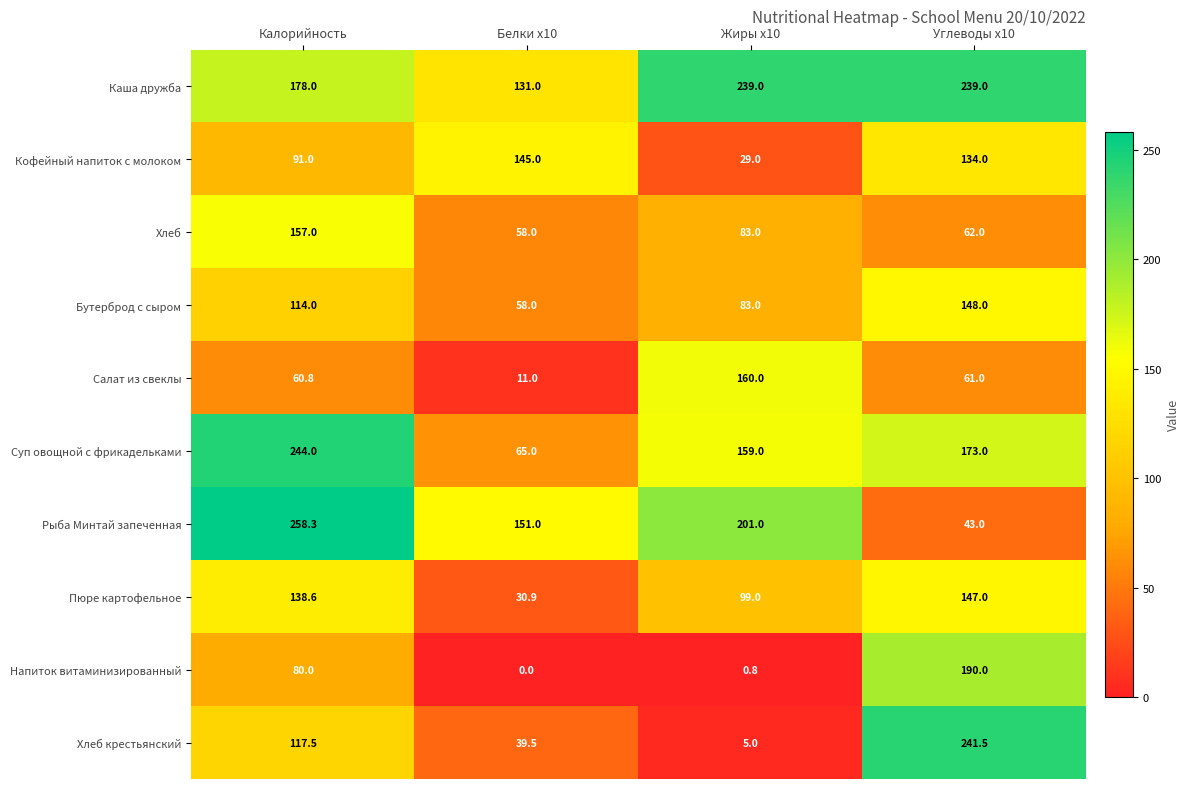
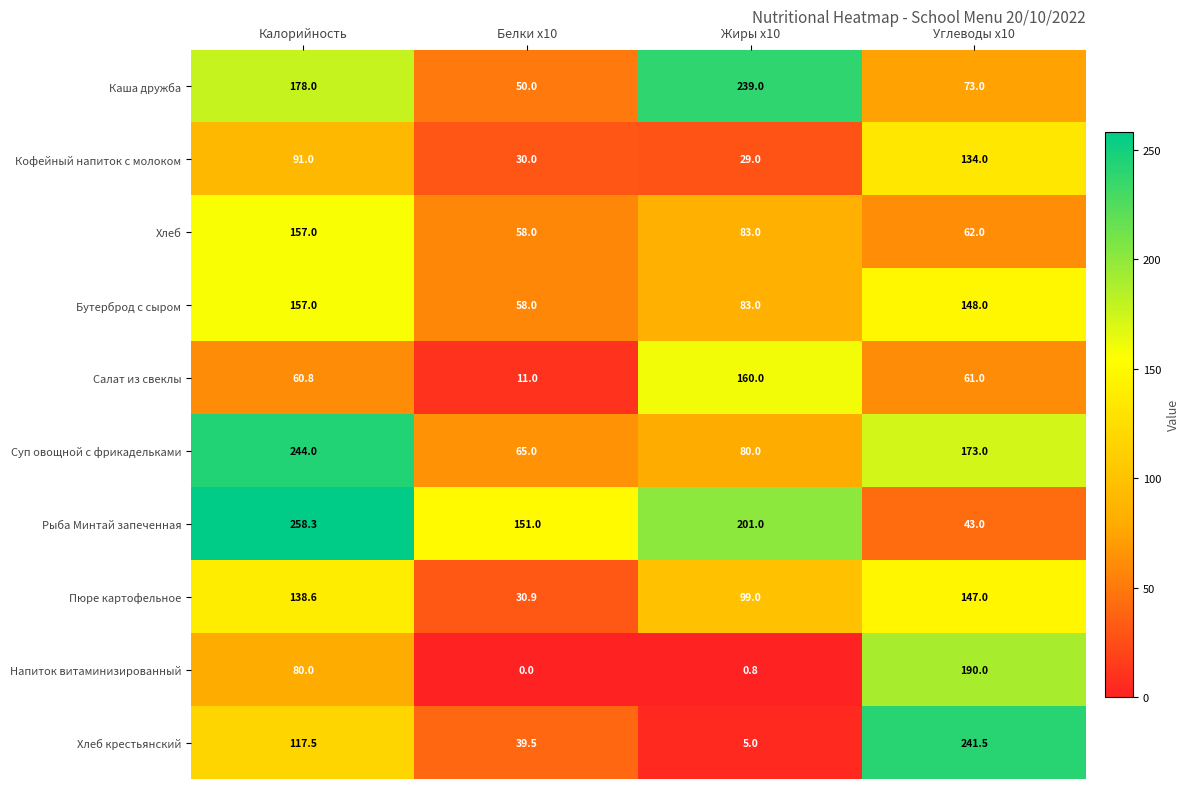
  {
    "Каша дружба": {
      "Калорийность": 178.0,
-     "Белки x10": 131.0,
+     "Белки x10": 50.0,
      "Жиры x10": 239.0,
-     "Углеводы x10": 239.0
+     "Углеводы x10": 73.0
    },
    "Кофейный напиток с молоком": {
      "Калорийность": 91.0,
-     "Белки x10": 145.0,
+     "Белки x10": 30.0,
      "Жиры x10": 29.0,
      "Углеводы x10": 134.0
    },
    "Хлеб": {
      "Калорийность": 157.0,
      "Белки x10": 58.0,
      "Жиры x10": 83.0,
      "Углеводы x10": 62.0
    },
    "Бутерброд с сыром": {
-     "Калорийность": 114.0,
+     "Калорийность": 157.0,
      "Белки x10": 58.0,
      "Жиры x10": 83.0,
      "Углеводы x10": 148.0
    },
    "Салат из свеклы": {
      "Калорийность": 60.8,
      "Белки x10": 11.0,
      "Жиры x10": 160.0,
      "Углеводы x10": 61.0
    },
    "Суп овощной с фрикадельками": {
      "Калорийность": 244.0,
      "Белки x10": 65.0,
-     "Жиры x10": 159.0,
+     "Жиры x10": 80.0,
      "Углеводы x10": 173.0
    },
    "Рыба Минтай запеченная": {
      "Калорийность": 258.3,
      "Белки x10": 151.0,
      "Жиры x10": 201.0,
      "Углеводы x10": 43.0
    },
    "Пюре картофельное": {
      "Калорийность": 138.6,
      "Белки x10": 30.9,
      "Жиры x10": 99.0,
      "Углеводы x10": 147.0
    },
    "Напиток витаминизированный": {
      "Калорийность": 80.0,
      "Белки x10": 0.0,
      "Жиры x10": 0.8,
      "Углеводы x10": 190.0
    },
    "Хлеб крестьянский": {
      "Калорийность": 117.5,
      "Белки x10": 39.5,
      "Жиры x10": 5.0,
      "Углеводы x10": 241.5
    }
  }
